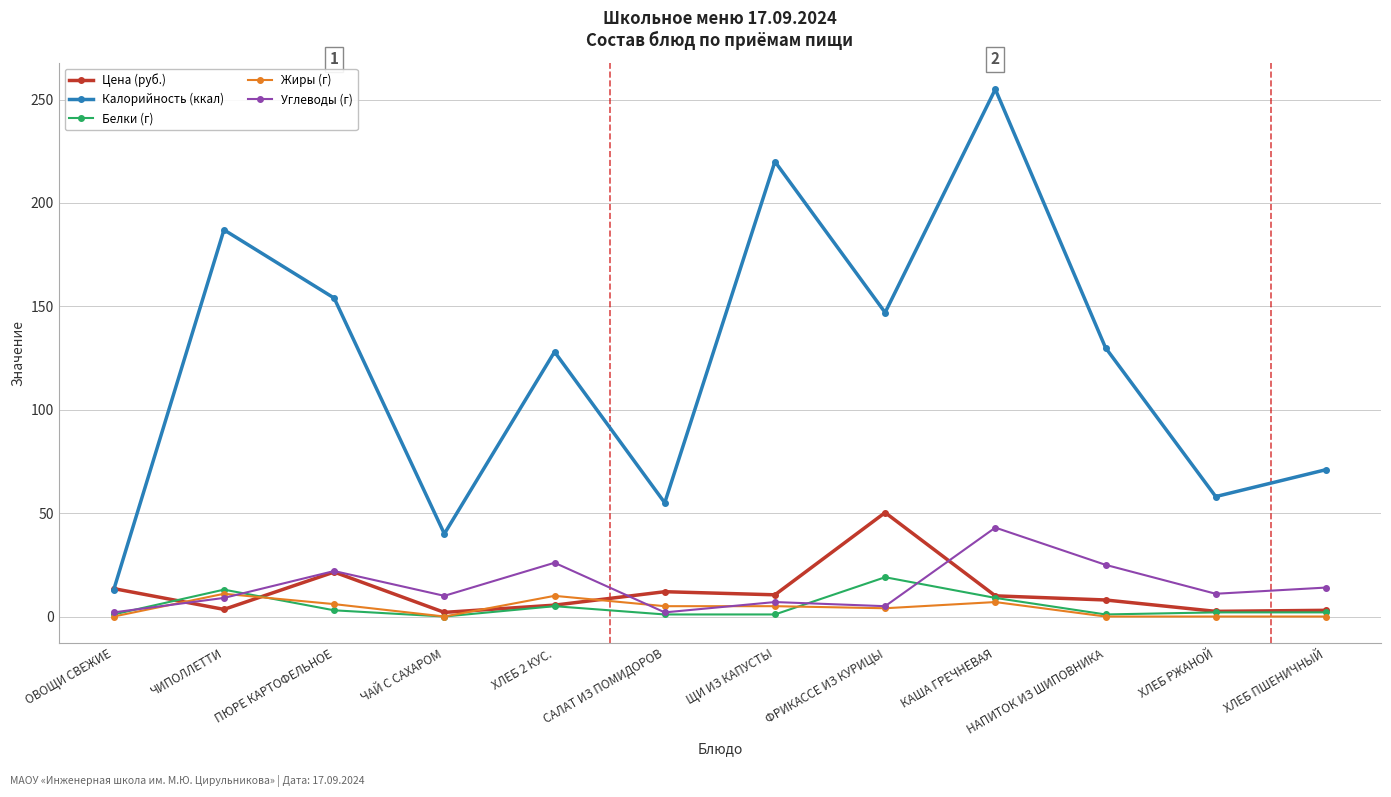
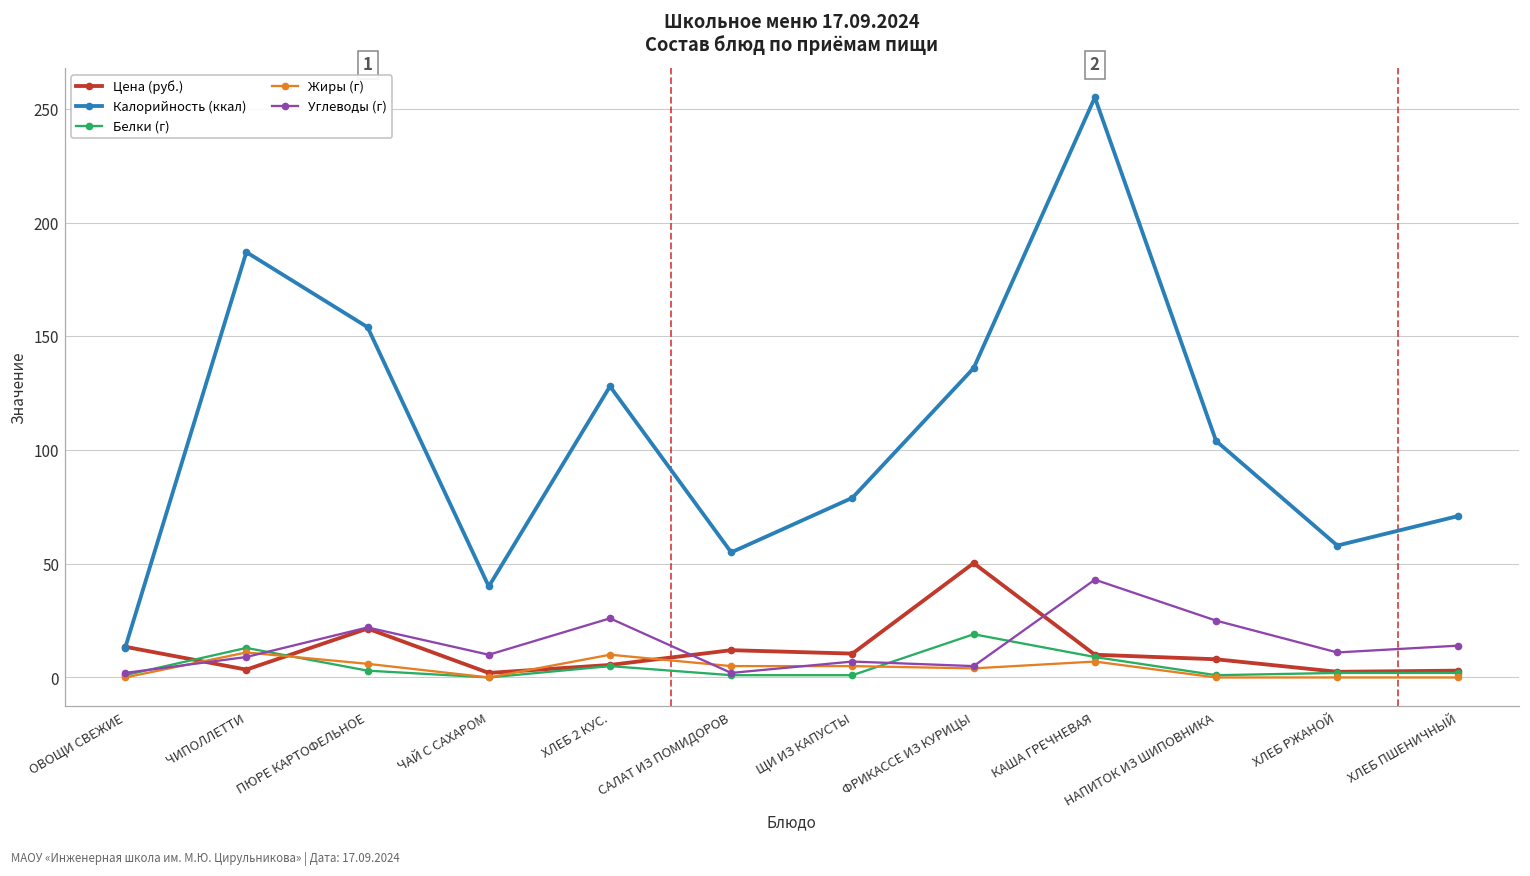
  {
    "Цена (руб.)": {
      "ЧИПОЛЛЕТТИ": 3,
      "ЧАЙ С САХАРОМ": 2,
      "САЛАТ ИЗ ПОМИДОРОВ": 12,
      "ЩИ ИЗ КАПУСТЫ": 11,
      "ФРИКАССЕ ИЗ КУРИЦЫ": 50,
      "НАПИТОК ИЗ ШИПОВНИКА": 8
    },
    "Калорийность (ккал)": {
      "ЧИПОЛЛЕТТИ": 187,
      "ПЮРЕ КАРТОФЕЛЬНОЕ": 154,
      "ЧАЙ С САХАРОМ": 40,
      "ХЛЕБ 2 КУС.": 128,
      "САЛАТ ИЗ ПОМИДОРОВ": 55,
-     "ЩИ ИЗ КАПУСТЫ": 220,
-     "ФРИКАССЕ ИЗ КУРИЦЫ": 147,
-     "НАПИТОК ИЗ ШИПОВНИКА": 130,
+     "ЩИ ИЗ КАПУСТЫ": 79,
+     "ФРИКАССЕ ИЗ КУРИЦЫ": 136,
+     "НАПИТОК ИЗ ШИПОВНИКА": 104,
      "ХЛЕБ РЖАНОЙ": 58,
      "ХЛЕБ ПШЕНИЧНЫЙ": 71
    },
    "Белки (г)": {
      "ЧИПОЛЛЕТТИ": 13,
      "ПЮРЕ КАРТОФЕЛЬНОЕ": 3,
      "ЩИ ИЗ КАПУСТЫ": 1,
      "ФРИКАССЕ ИЗ КУРИЦЫ": 19
    },
    "Жиры (г)": {
      "ЧИПОЛЛЕТТИ": 11,
      "ПЮРЕ КАРТОФЕЛЬНОЕ": 6,
      "ХЛЕБ 2 КУС.": 10,
      "САЛАТ ИЗ ПОМИДОРОВ": 5,
      "ЩИ ИЗ КАПУСТЫ": 5,
      "КАША ГРЕЧНЕВАЯ": 7,
      "ХЛЕБ РЖАНОЙ": 0,
      "ХЛЕБ ПШЕНИЧНЫЙ": 0
    },
    "Углеводы (г)": {
      "ЧИПОЛЛЕТТИ": 9,
      "ЧАЙ С САХАРОМ": 10,
      "ХЛЕБ 2 КУС.": 26,
      "ЩИ ИЗ КАПУСТЫ": 7,
      "КАША ГРЕЧНЕВАЯ": 43,
      "НАПИТОК ИЗ ШИПОВНИКА": 25,
      "ХЛЕБ РЖАНОЙ": 11,
      "ХЛЕБ ПШЕНИЧНЫЙ": 14
    }
  }
